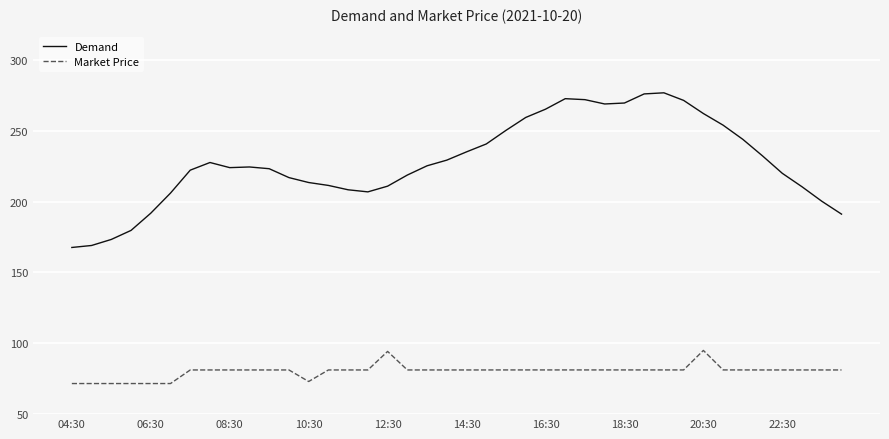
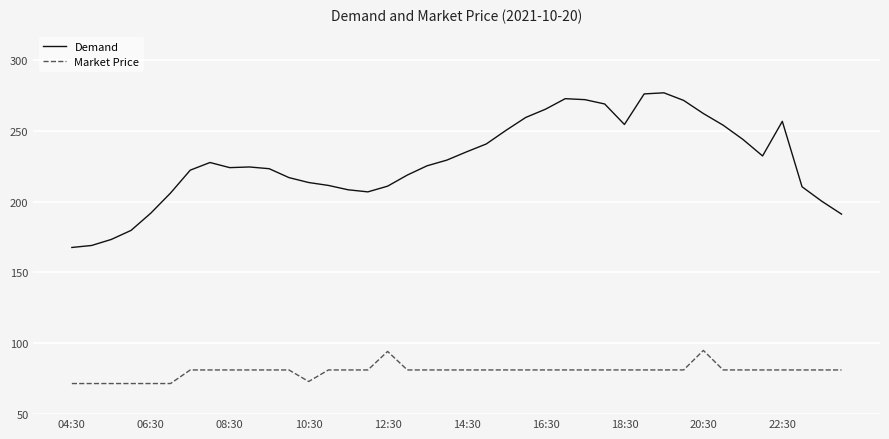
  {
    "Demand": {
      "04:30": 168,
      "06:30": 192,
      "08:30": 224,
      "10:30": 214,
      "12:30": 211,
      "14:30": 235,
      "16:30": 265,
-     "18:30": 270,
+     "18:30": 254,
      "20:30": 262,
-     "22:30": 220
+     "22:30": 257
    },
    "Market Price": {
      "04:30": 72,
      "06:30": 72,
      "08:30": 81,
      "10:30": 73,
      "12:30": 94,
      "14:30": 81,
      "16:30": 81,
      "18:30": 81,
      "20:30": 95,
      "22:30": 81
    }
  }
